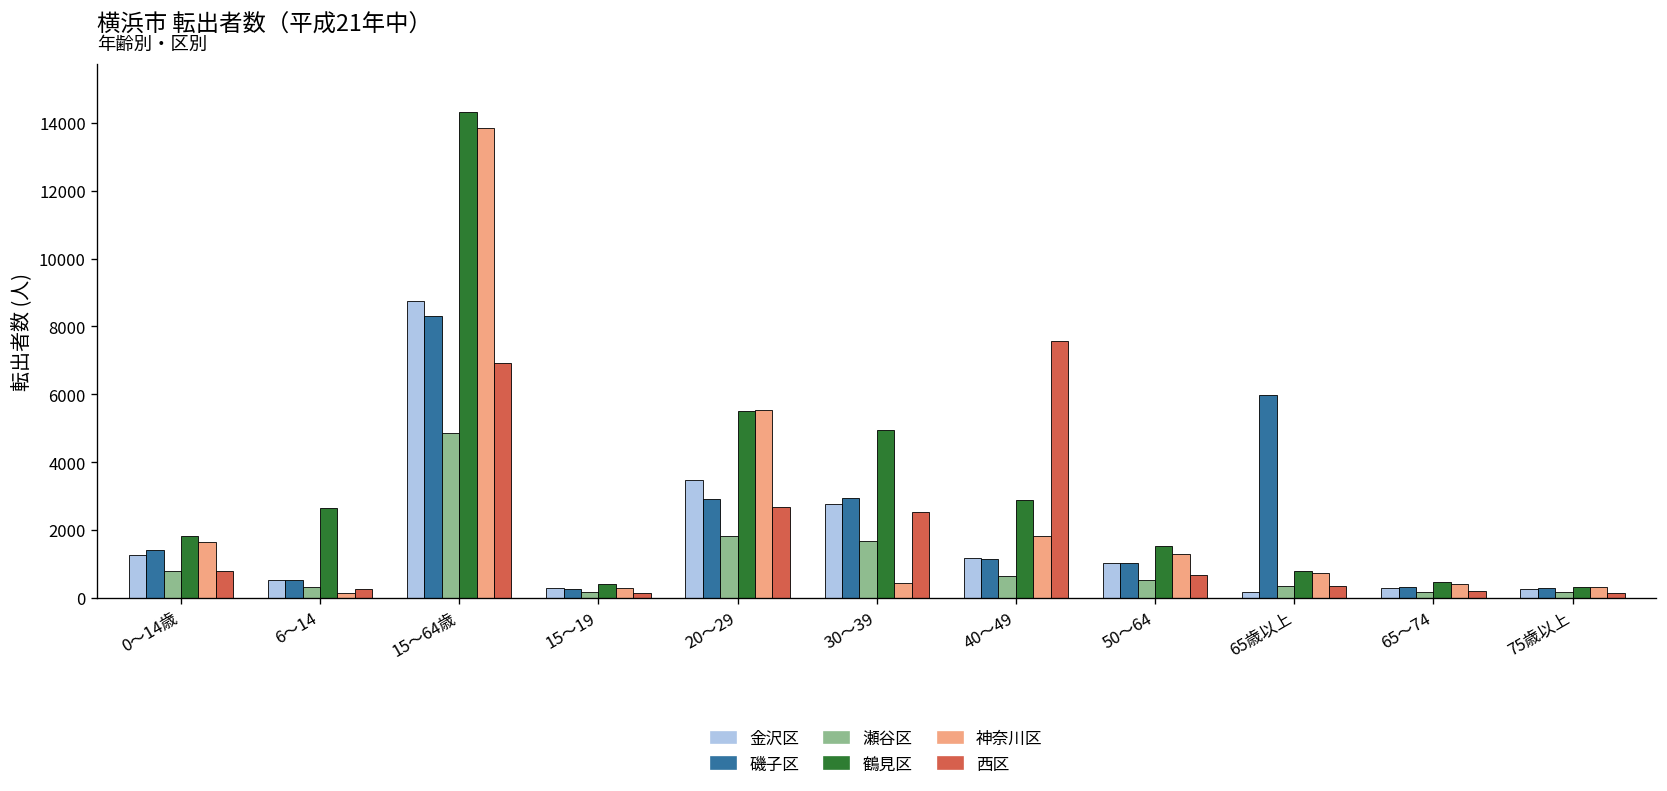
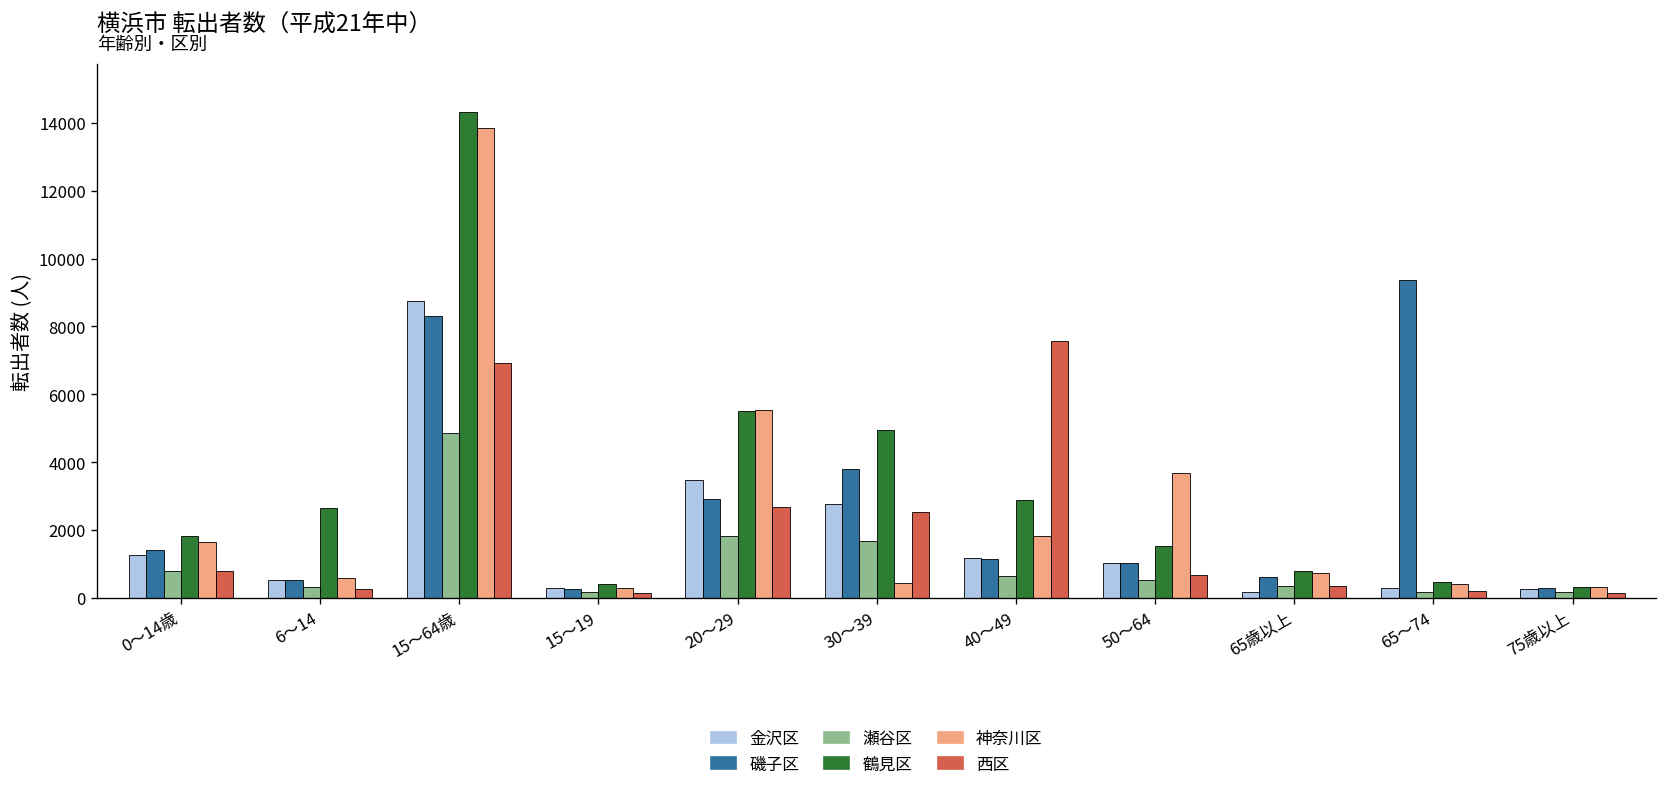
  {
    "金沢区": {
      "0～14歳": 1300,
      "6～14": 500,
      "15～64歳": 8700,
      "15～19": 300,
      "20～29": 3500,
      "30～39": 2800,
      "40～49": 1200,
      "50～64": 1000,
      "65歳以上": 200,
      "65～74": 300,
      "75歳以上": 300
    },
    "磯子区": {
      "0～14歳": 1400,
      "6～14": 500,
      "15～64歳": 8300,
      "15～19": 300,
      "20～29": 2900,
-     "30～39": 3000,
+     "30～39": 3800,
      "40～49": 1100,
      "50～64": 1000,
-     "65歳以上": 6000,
-     "65～74": 300,
+     "65歳以上": 600,
+     "65～74": 9400,
      "75歳以上": 300
    },
    "瀬谷区": {
      "0～14歳": 800,
      "6～14": 300,
      "15～64歳": 4900,
      "15～19": 200,
      "20～29": 1800,
      "30～39": 1700,
      "40～49": 700,
      "50～64": 500,
      "65歳以上": 300,
      "65～74": 200,
      "75歳以上": 200
    },
    "鶴見区": {
      "0～14歳": 1800,
      "6～14": 2700,
      "15～64歳": 14300,
      "15～19": 400,
      "20～29": 5500,
      "30～39": 4900,
      "40～49": 2900,
      "50～64": 1500,
      "65歳以上": 800,
      "65～74": 500,
      "75歳以上": 300
    },
    "神奈川区": {
      "0～14歳": 1600,
-     "6～14": 100,
+     "6～14": 600,
      "15～64歳": 13900,
      "15～19": 300,
      "20～29": 5600,
      "30～39": 400,
      "40～49": 1800,
-     "50～64": 1300,
+     "50～64": 3700,
      "65歳以上": 700,
      "65～74": 400,
      "75歳以上": 300
    },
    "西区": {
      "0～14歳": 800,
      "6～14": 300,
      "15～64歳": 6900,
      "15～19": 100,
      "20～29": 2700,
      "30～39": 2500,
      "40～49": 7600,
      "50～64": 700,
      "65歳以上": 300,
      "65～74": 200,
      "75歳以上": 200
    }
  }
